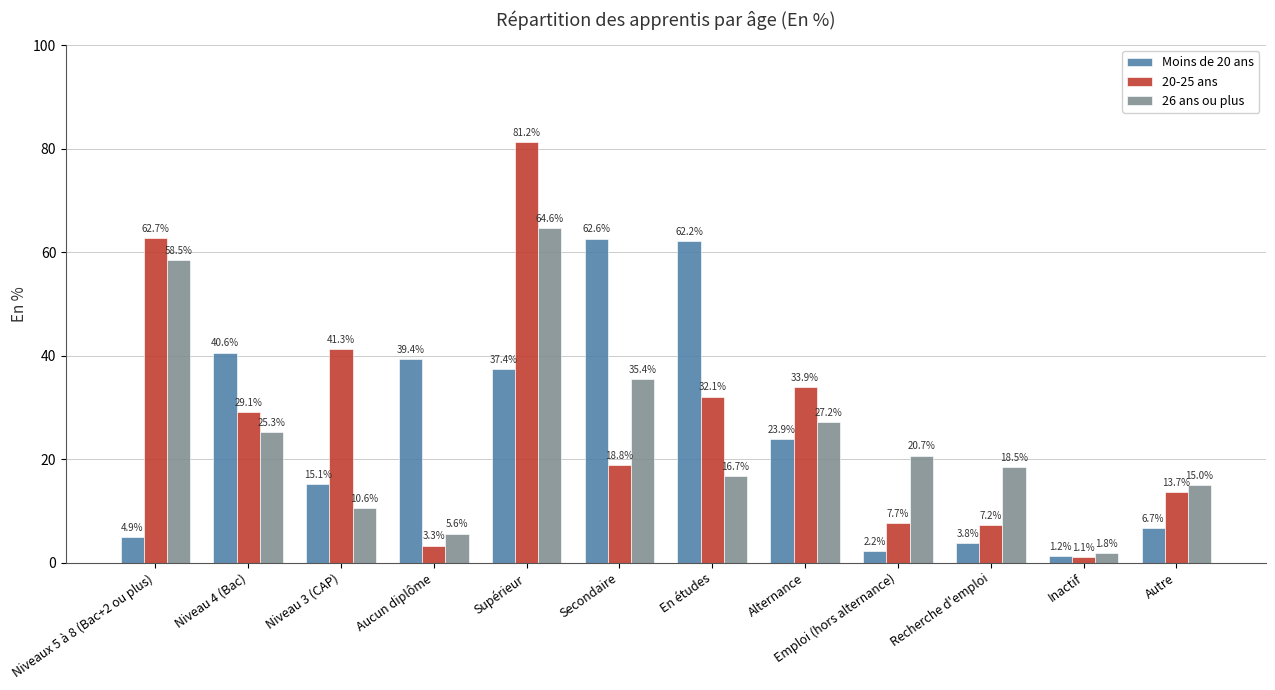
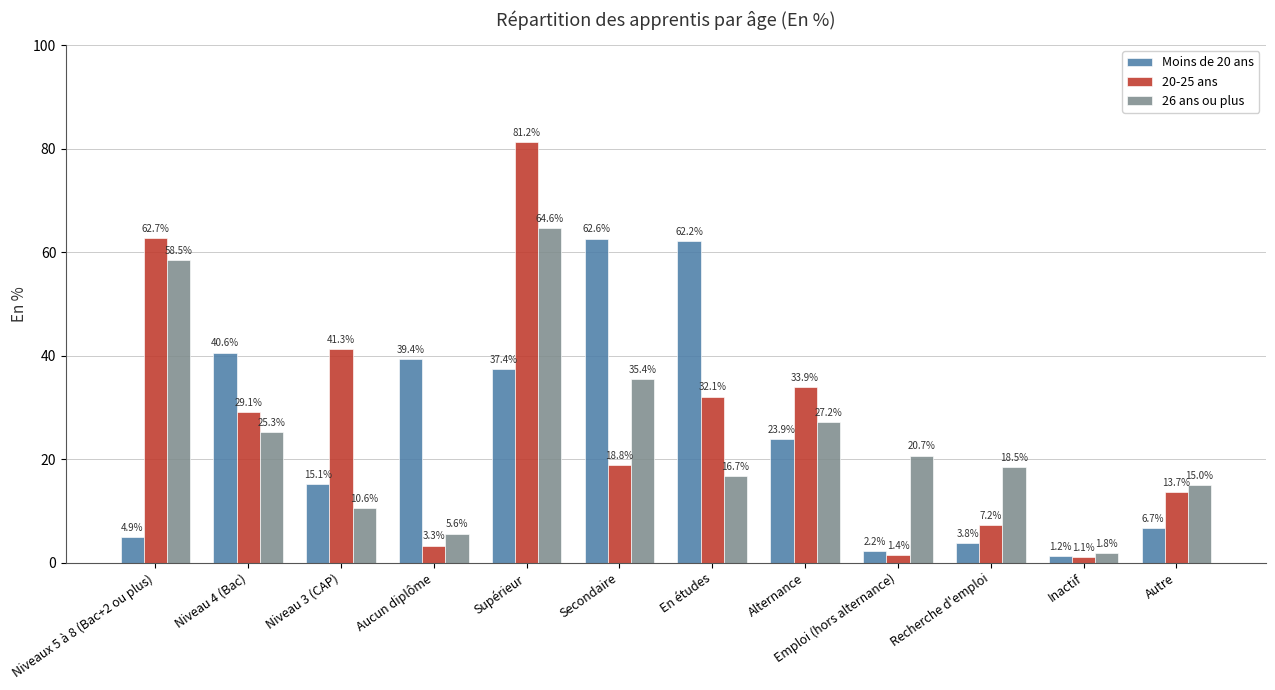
  {
    "20-25 ans": {
      "Niveaux 5 à 8 (Bac+2 ou plus)": "62.7%",
      "Niveau 4 (Bac)": "29.1%",
      "Niveau 3 (CAP)": "41.3%",
      "Aucun diplôme": "3.3%",
      "Supérieur": "81.2%",
      "Secondaire": "18.8%",
      "En études": "32.1%",
      "Alternance": "33.9%",
-     "Emploi (hors alternance)": "7.7%",
+     "Emploi (hors alternance)": "1.4%",
      "Recherche d'emploi": "7.2%",
      "Inactif": "1.1%",
      "Autre": "13.7%"
    }
  }
